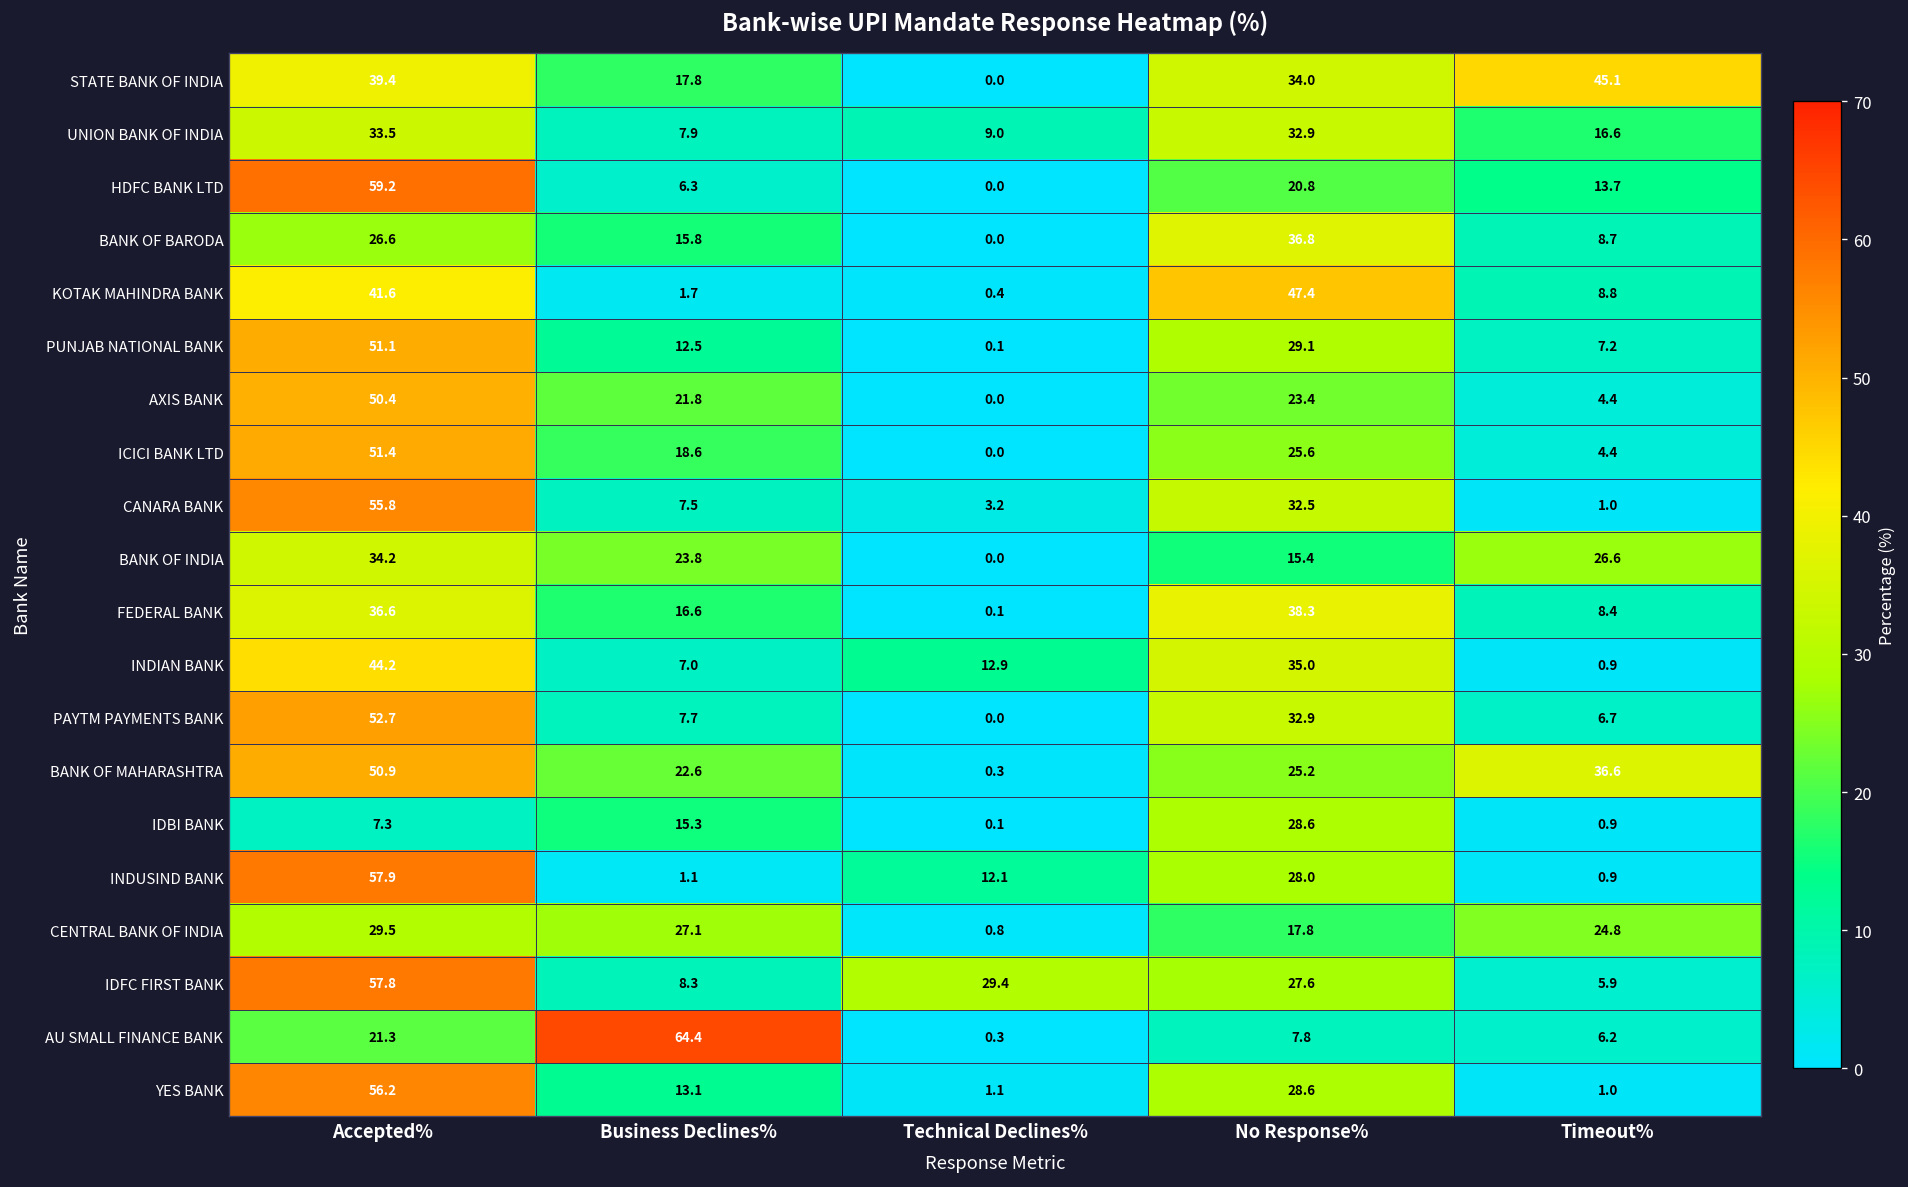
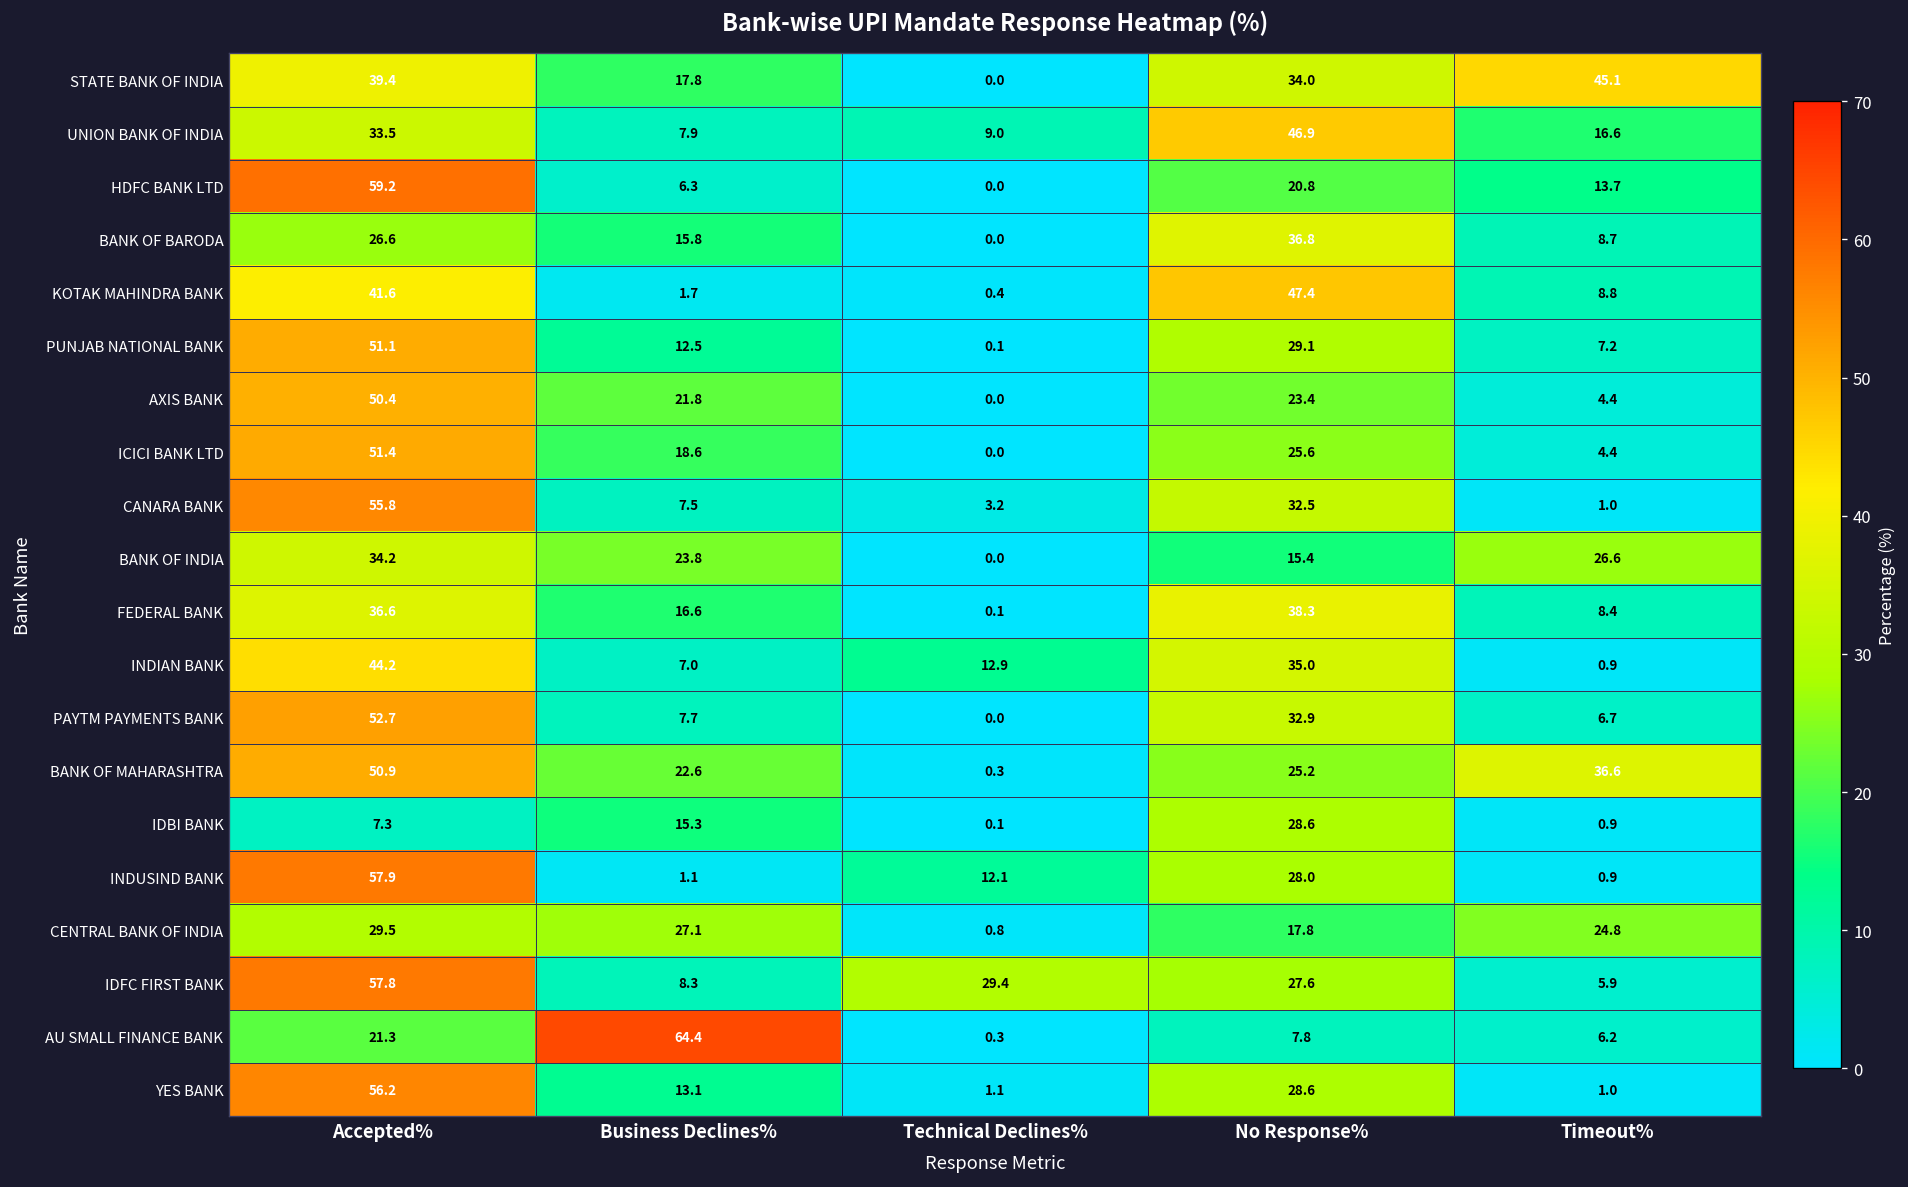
  {
    "STATE BANK OF INDIA": {
      "Accepted%": 39.4,
      "Business Declines%": 17.8,
      "Technical Declines%": 0.0,
      "No Response%": 34.0,
      "Timeout%": 45.1
    },
    "UNION BANK OF INDIA": {
      "Accepted%": 33.5,
      "Business Declines%": 7.9,
      "Technical Declines%": 9.0,
-     "No Response%": 32.9,
+     "No Response%": 46.9,
      "Timeout%": 16.6
    },
    "HDFC BANK LTD": {
      "Accepted%": 59.2,
      "Business Declines%": 6.3,
      "Technical Declines%": 0.0,
      "No Response%": 20.8,
      "Timeout%": 13.7
    },
    "BANK OF BARODA": {
      "Accepted%": 26.6,
      "Business Declines%": 15.8,
      "Technical Declines%": 0.0,
      "No Response%": 36.8,
      "Timeout%": 8.7
    },
    "KOTAK MAHINDRA BANK": {
      "Accepted%": 41.6,
      "Business Declines%": 1.7,
      "Technical Declines%": 0.4,
      "No Response%": 47.4,
      "Timeout%": 8.8
    },
    "PUNJAB NATIONAL BANK": {
      "Accepted%": 51.1,
      "Business Declines%": 12.5,
      "Technical Declines%": 0.1,
      "No Response%": 29.1,
      "Timeout%": 7.2
    },
    "AXIS BANK": {
      "Accepted%": 50.4,
      "Business Declines%": 21.8,
      "Technical Declines%": 0.0,
      "No Response%": 23.4,
      "Timeout%": 4.4
    },
    "ICICI BANK LTD": {
      "Accepted%": 51.4,
      "Business Declines%": 18.6,
      "Technical Declines%": 0.0,
      "No Response%": 25.6,
      "Timeout%": 4.4
    },
    "CANARA BANK": {
      "Accepted%": 55.8,
      "Business Declines%": 7.5,
      "Technical Declines%": 3.2,
      "No Response%": 32.5,
      "Timeout%": 1.0
    },
    "BANK OF INDIA": {
      "Accepted%": 34.2,
      "Business Declines%": 23.8,
      "Technical Declines%": 0.0,
      "No Response%": 15.4,
      "Timeout%": 26.6
    },
    "FEDERAL BANK": {
      "Accepted%": 36.6,
      "Business Declines%": 16.6,
      "Technical Declines%": 0.1,
      "No Response%": 38.3,
      "Timeout%": 8.4
    },
    "INDIAN BANK": {
      "Accepted%": 44.2,
      "Business Declines%": 7.0,
      "Technical Declines%": 12.9,
      "No Response%": 35.0,
      "Timeout%": 0.9
    },
    "PAYTM PAYMENTS BANK": {
      "Accepted%": 52.7,
      "Business Declines%": 7.7,
      "Technical Declines%": 0.0,
      "No Response%": 32.9,
      "Timeout%": 6.7
    },
    "BANK OF MAHARASHTRA": {
      "Accepted%": 50.9,
      "Business Declines%": 22.6,
      "Technical Declines%": 0.3,
      "No Response%": 25.2,
      "Timeout%": 36.6
    },
    "IDBI BANK": {
      "Accepted%": 7.3,
      "Business Declines%": 15.3,
      "Technical Declines%": 0.1,
      "No Response%": 28.6,
      "Timeout%": 0.9
    },
    "INDUSIND BANK": {
      "Accepted%": 57.9,
      "Business Declines%": 1.1,
      "Technical Declines%": 12.1,
      "No Response%": 28.0,
      "Timeout%": 0.9
    },
    "CENTRAL BANK OF INDIA": {
      "Accepted%": 29.5,
      "Business Declines%": 27.1,
      "Technical Declines%": 0.8,
      "No Response%": 17.8,
      "Timeout%": 24.8
    },
    "IDFC FIRST BANK": {
      "Accepted%": 57.8,
      "Business Declines%": 8.3,
      "Technical Declines%": 29.4,
      "No Response%": 27.6,
      "Timeout%": 5.9
    },
    "AU SMALL FINANCE BANK": {
      "Accepted%": 21.3,
      "Business Declines%": 64.4,
      "Technical Declines%": 0.3,
      "No Response%": 7.8,
      "Timeout%": 6.2
    },
    "YES BANK": {
      "Accepted%": 56.2,
      "Business Declines%": 13.1,
      "Technical Declines%": 1.1,
      "No Response%": 28.6,
      "Timeout%": 1.0
    }
  }
